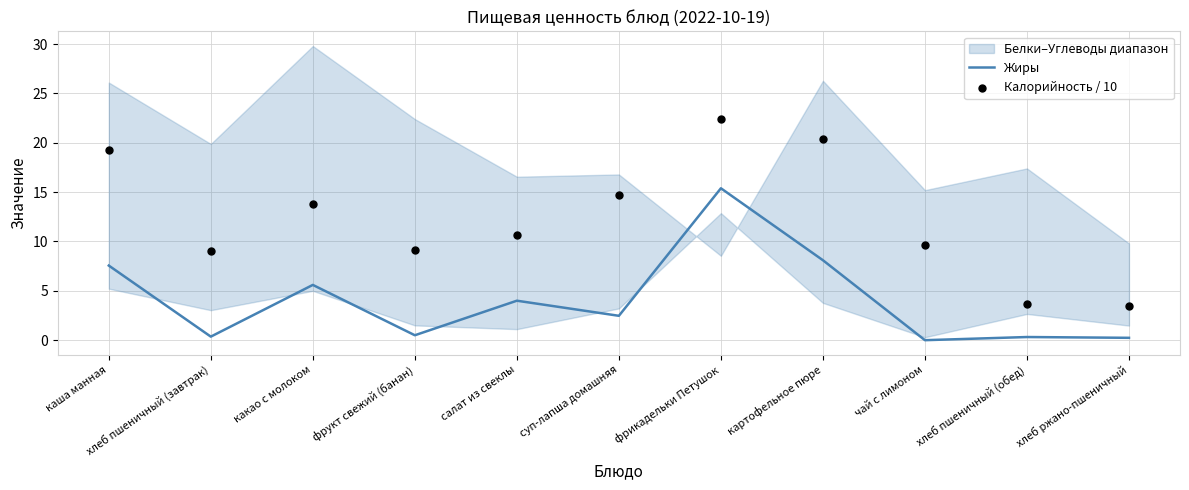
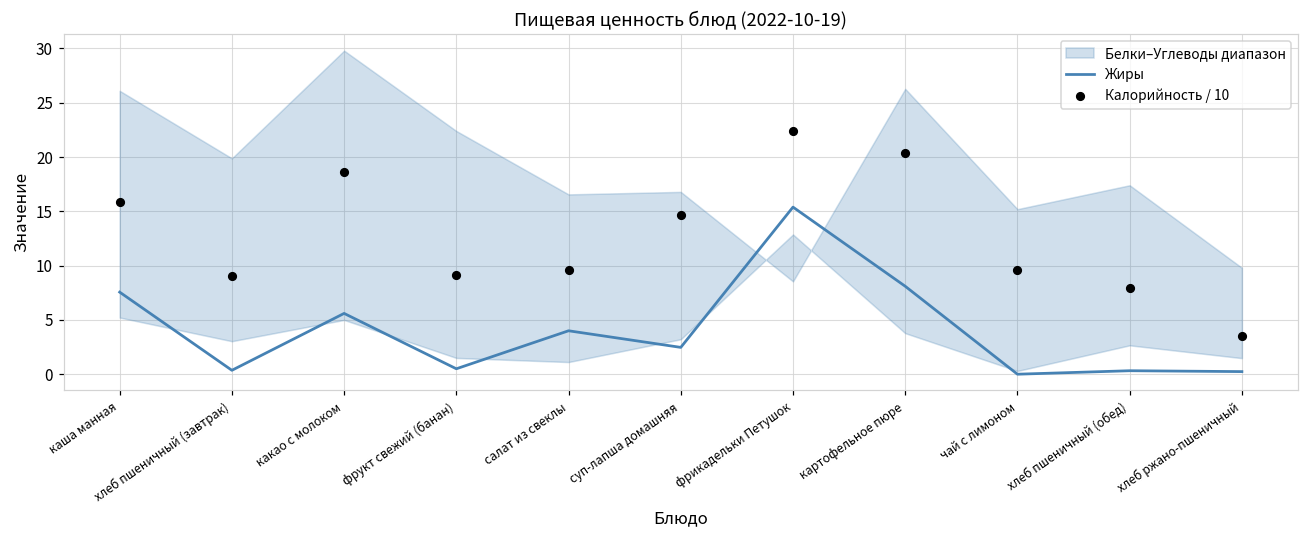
  {
    "Калорийность / 10": {
-     "каша манная": 19,
-     "какао с молоком": 14,
-     "салат из свеклы": 11,
-     "хлеб пшеничный (обед)": 4
+     "каша манная": 16,
+     "какао с молоком": 19,
+     "салат из свеклы": 10,
+     "хлеб пшеничный (обед)": 8
    }
  }
